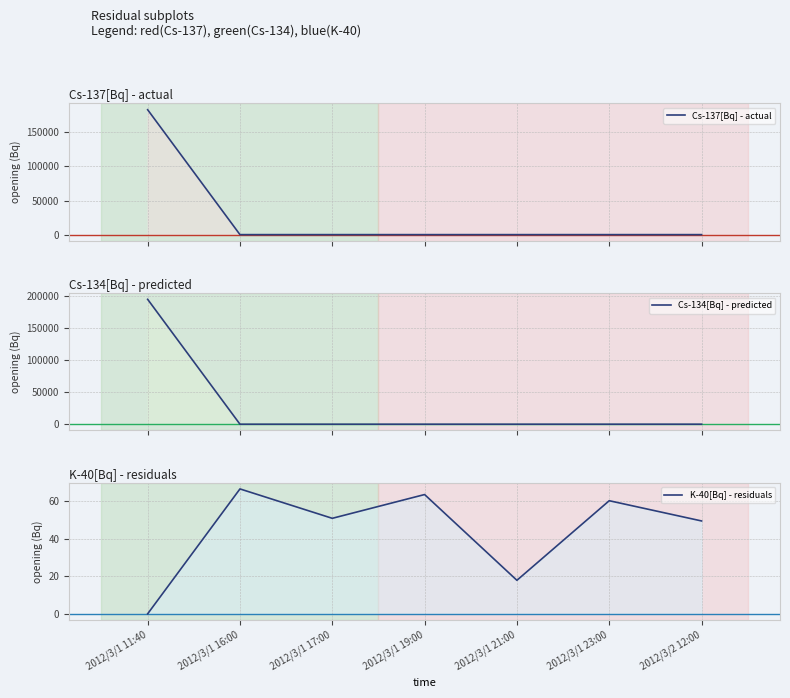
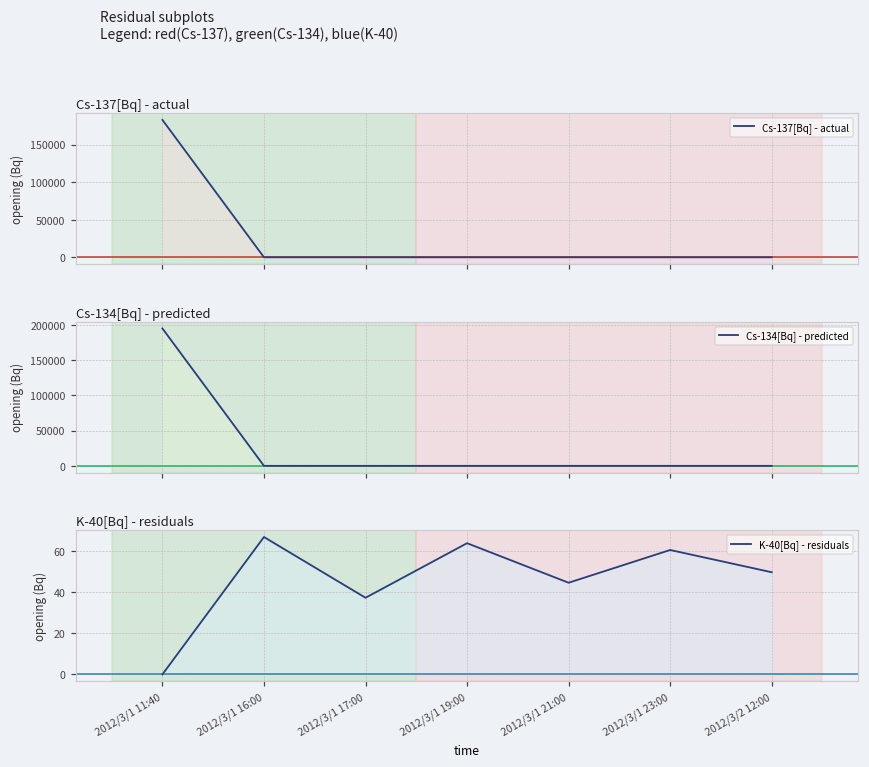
  {
    "K-40[Bq] - residuals": {
      "2012/3/1 11:40": 0,
      "2012/3/1 16:00": 67,
-     "2012/3/1 17:00": 51,
+     "2012/3/1 17:00": 37,
      "2012/3/1 19:00": 64,
-     "2012/3/1 21:00": 18,
+     "2012/3/1 21:00": 45,
      "2012/3/1 23:00": 60,
      "2012/3/2 12:00": 50
    }
  }
